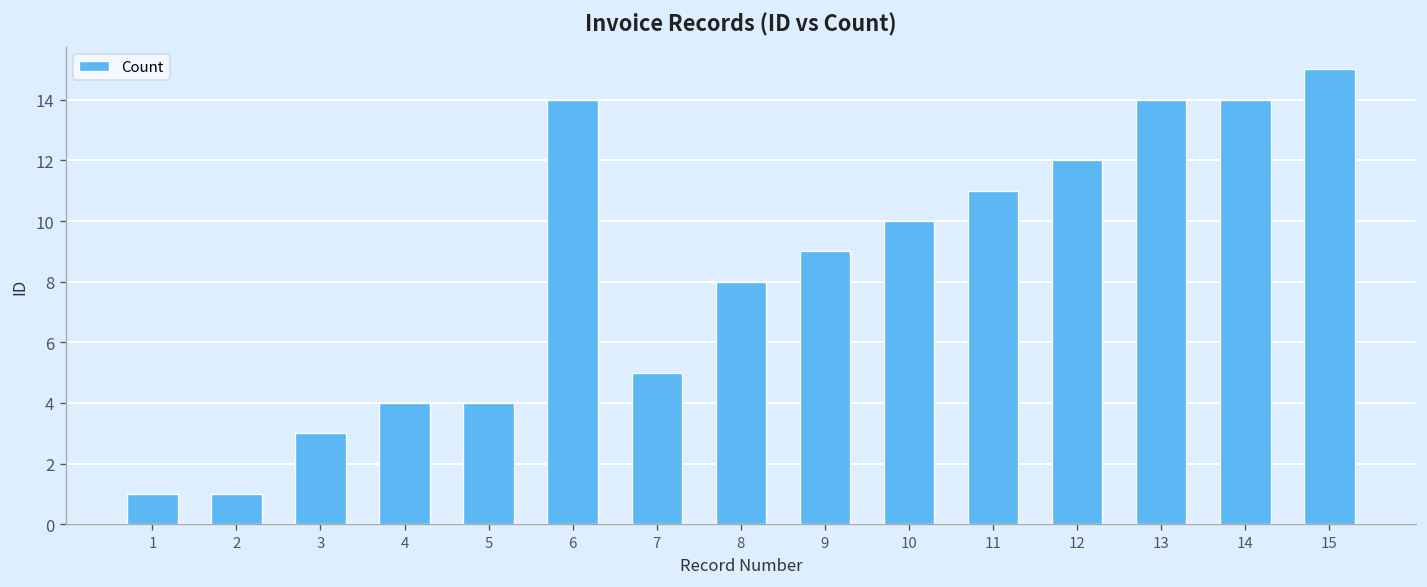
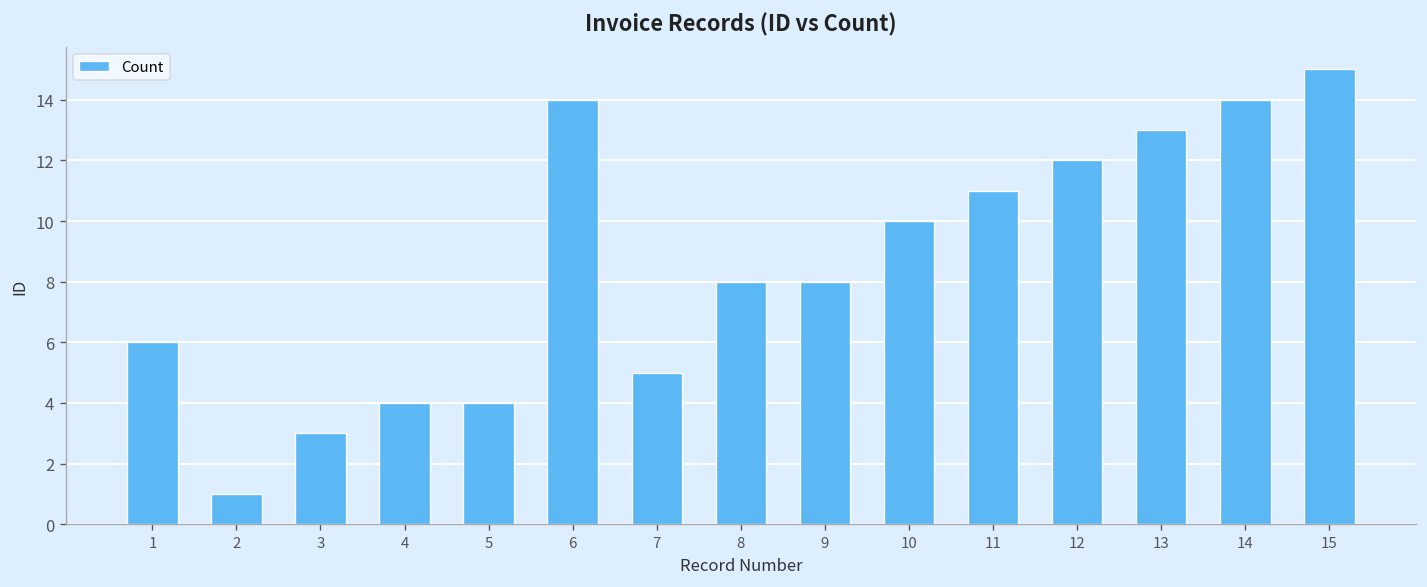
  {
-   "1": 1,
+   "1": 6,
    "2": 1,
    "3": 3,
    "4": 4,
    "5": 4,
    "6": 14,
    "7": 5,
    "8": 8,
-   "9": 9,
+   "9": 8,
    "10": 10,
    "11": 11,
    "12": 12,
-   "13": 14,
+   "13": 13,
    "14": 14,
    "15": 15
  }
